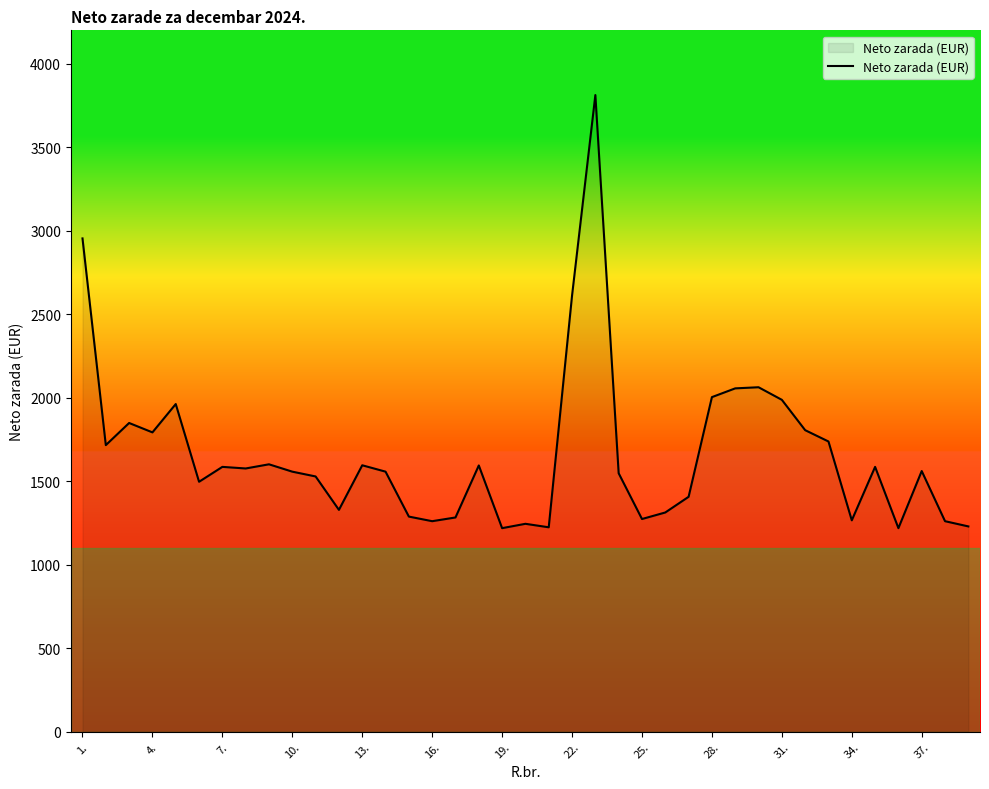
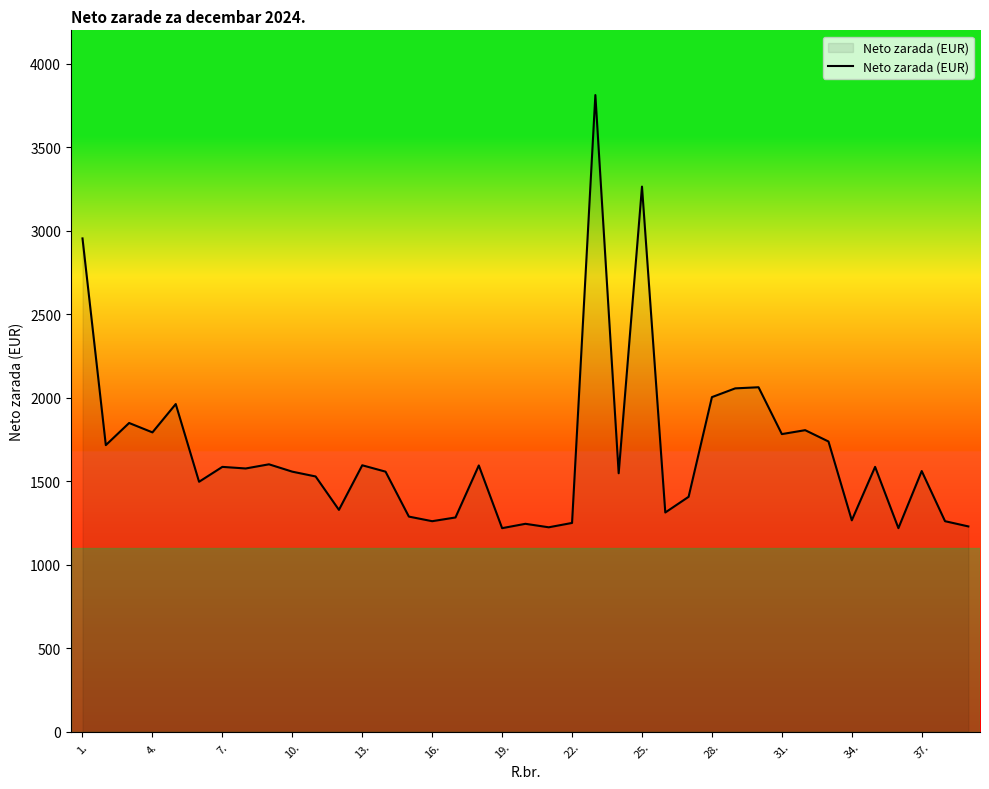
  {
    "1.": 2950,
    "4.": 1790,
    "7.": 1590,
    "10.": 1560,
    "13.": 1600,
    "16.": 1260,
    "19.": 1220,
-   "22.": 2610,
-   "25.": 1270,
+   "22.": 1250,
+   "25.": 3260,
    "28.": 2000,
-   "31.": 1990,
+   "31.": 1780,
    "34.": 1270,
    "37.": 1560
  }
